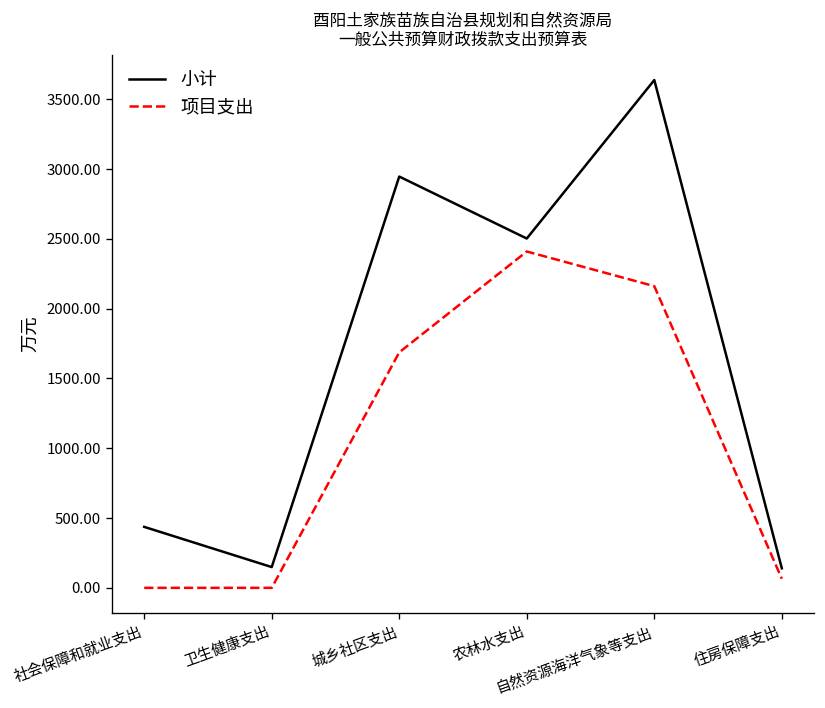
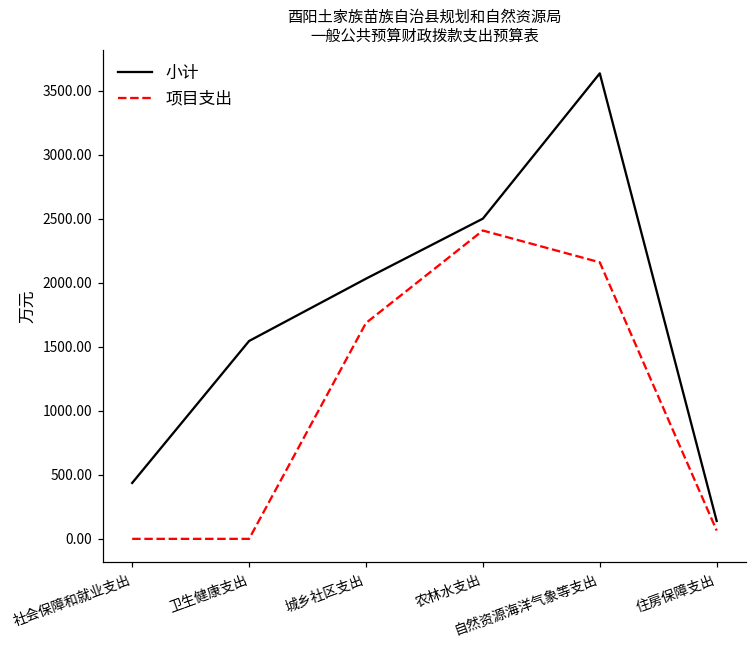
  {
    "小计": {
      "社会保障和就业支出": 440,
-     "卫生健康支出": 150,
-     "城乡社区支出": 2950,
+     "卫生健康支出": 1550,
+     "城乡社区支出": 2030,
      "农林水支出": 2500,
      "自然资源海洋气象等支出": 3640,
      "住房保障支出": 140
    },
    "项目支出": {
      "社会保障和就业支出": 0,
      "卫生健康支出": 0,
      "城乡社区支出": 1690,
      "农林水支出": 2410,
      "自然资源海洋气象等支出": 2160,
      "住房保障支出": 70
    }
  }
